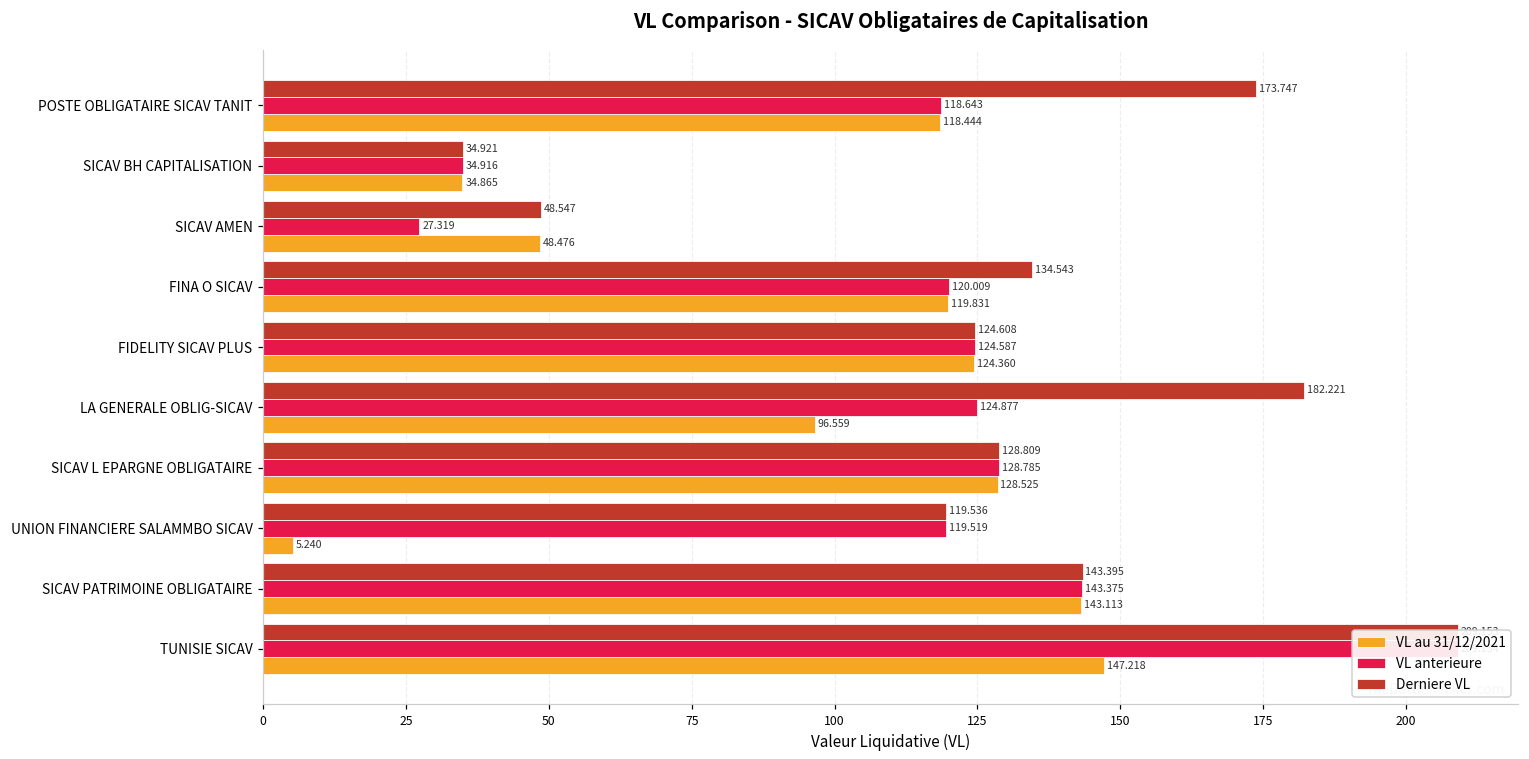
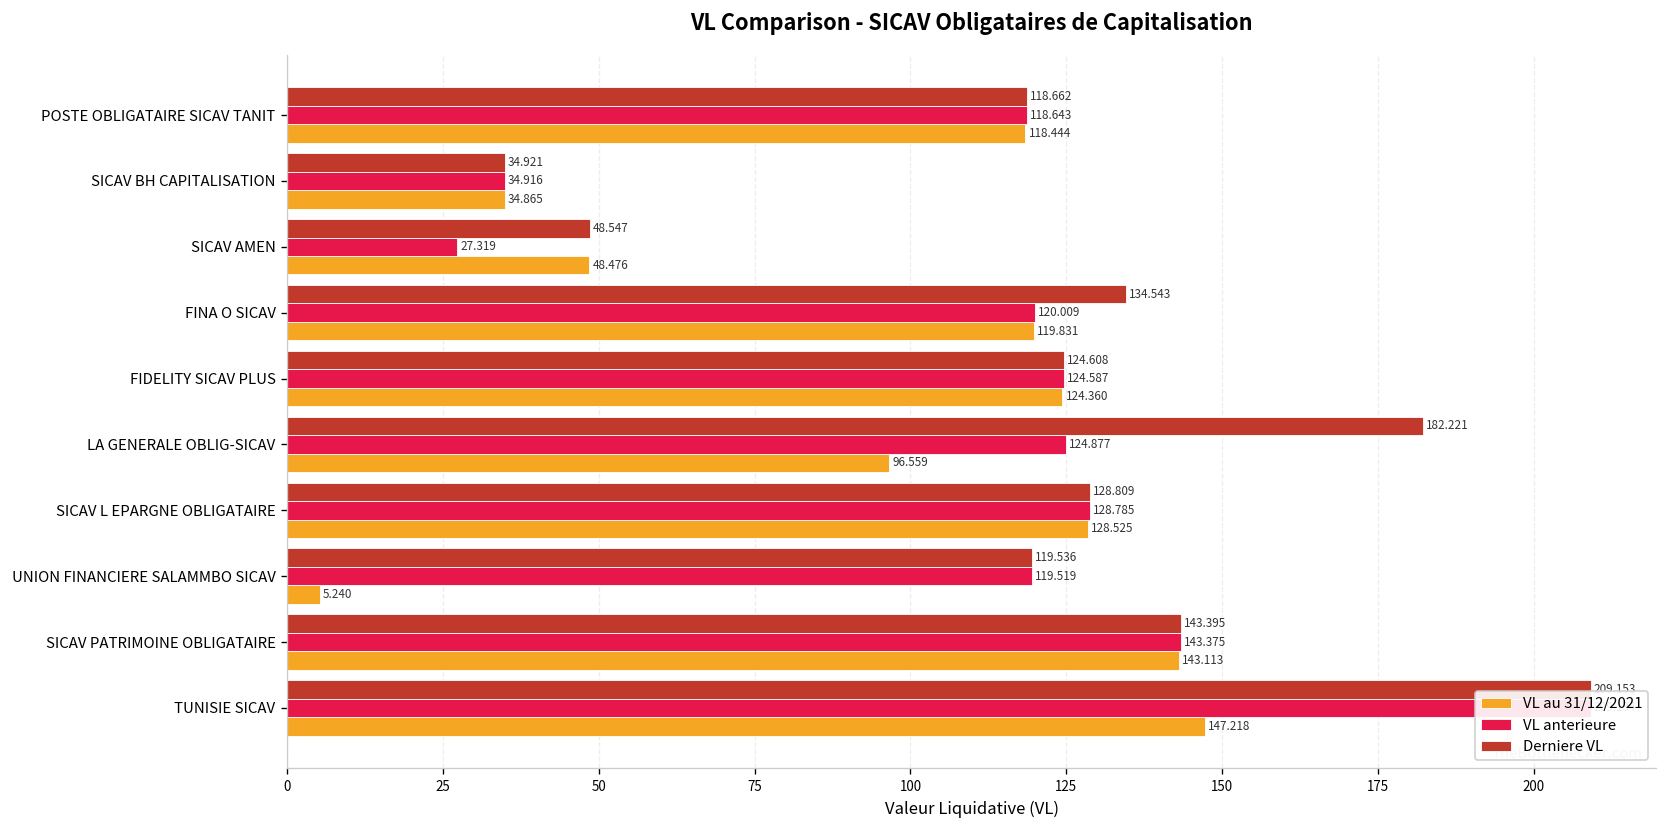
  {
    "VL au 31/12/2021": {
      "POSTE OBLIGATAIRE SICAV TANIT": 118.444,
      "SICAV BH CAPITALISATION": 34.865,
      "SICAV AMEN": 48.476,
      "FINA O SICAV": 119.831,
      "FIDELITY SICAV PLUS": 124.360,
      "LA GENERALE OBLIG-SICAV": 96.559,
      "SICAV L EPARGNE OBLIGATAIRE": 128.525,
      "UNION FINANCIERE SALAMMBO SICAV": 5.240,
      "SICAV PATRIMOINE OBLIGATAIRE": 143.113,
      "TUNISIE SICAV": 147.218
    },
    "VL anterieure": {
      "POSTE OBLIGATAIRE SICAV TANIT": 118.643,
      "SICAV BH CAPITALISATION": 34.916,
      "SICAV AMEN": 27.319,
      "FINA O SICAV": 120.009,
      "FIDELITY SICAV PLUS": 124.587,
      "LA GENERALE OBLIG-SICAV": 124.877,
      "SICAV L EPARGNE OBLIGATAIRE": 128.785,
      "UNION FINANCIERE SALAMMBO SICAV": 119.519,
      "SICAV PATRIMOINE OBLIGATAIRE": 143.375
    },
    "Derniere VL": {
-     "POSTE OBLIGATAIRE SICAV TANIT": 173.747,
+     "POSTE OBLIGATAIRE SICAV TANIT": 118.662,
      "SICAV BH CAPITALISATION": 34.921,
      "SICAV AMEN": 48.547,
      "FINA O SICAV": 134.543,
      "FIDELITY SICAV PLUS": 124.608,
      "LA GENERALE OBLIG-SICAV": 182.221,
      "SICAV L EPARGNE OBLIGATAIRE": 128.809,
      "UNION FINANCIERE SALAMMBO SICAV": 119.536,
      "SICAV PATRIMOINE OBLIGATAIRE": 143.395
    }
  }
